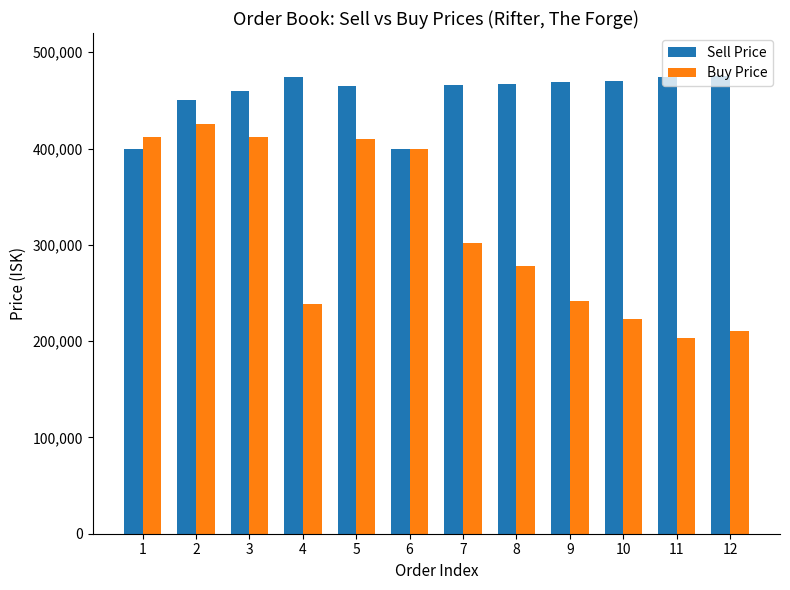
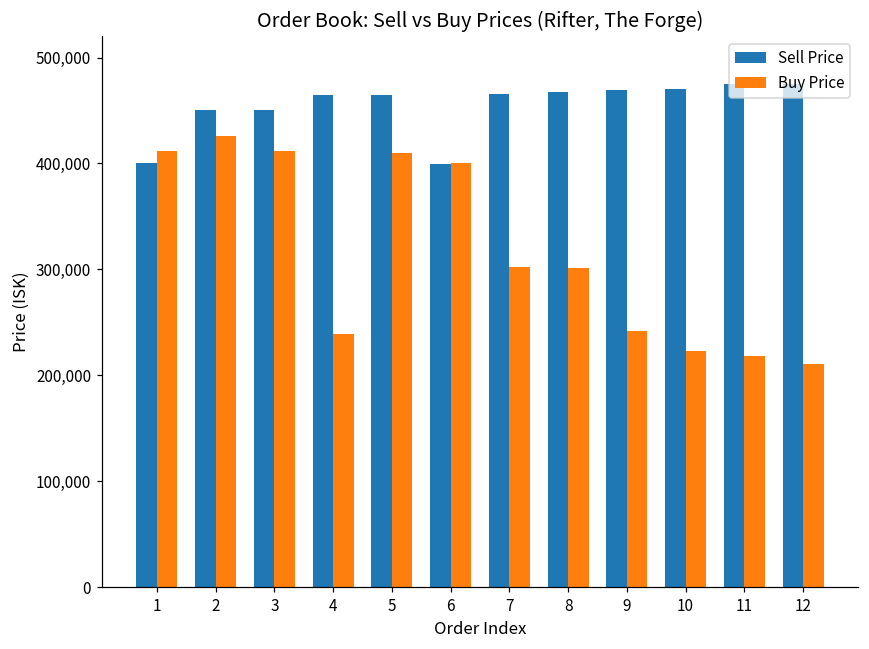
  {
    "Sell Price": {
      "1": "400,000",
      "2": "450,000",
-     "3": "460,000",
-     "4": "474,000",
+     "3": "450,000",
+     "4": "465,000",
      "5": "470,000",
      "6": "400,000",
      "7": "470,000",
      "8": "470,000",
      "9": "470,000",
      "10": "470,000"
    },
    "Buy Price": {
      "1": "410,000",
      "2": "430,000",
      "3": "410,000",
      "4": "240,000",
      "5": "410,000",
      "6": "400,000",
      "7": "300,000",
-     "8": "280,000",
+     "8": "300,000",
      "9": "240,000",
      "10": "220,000",
-     "11": "200,000",
+     "11": "220,000",
      "12": "210,000"
    }
  }
